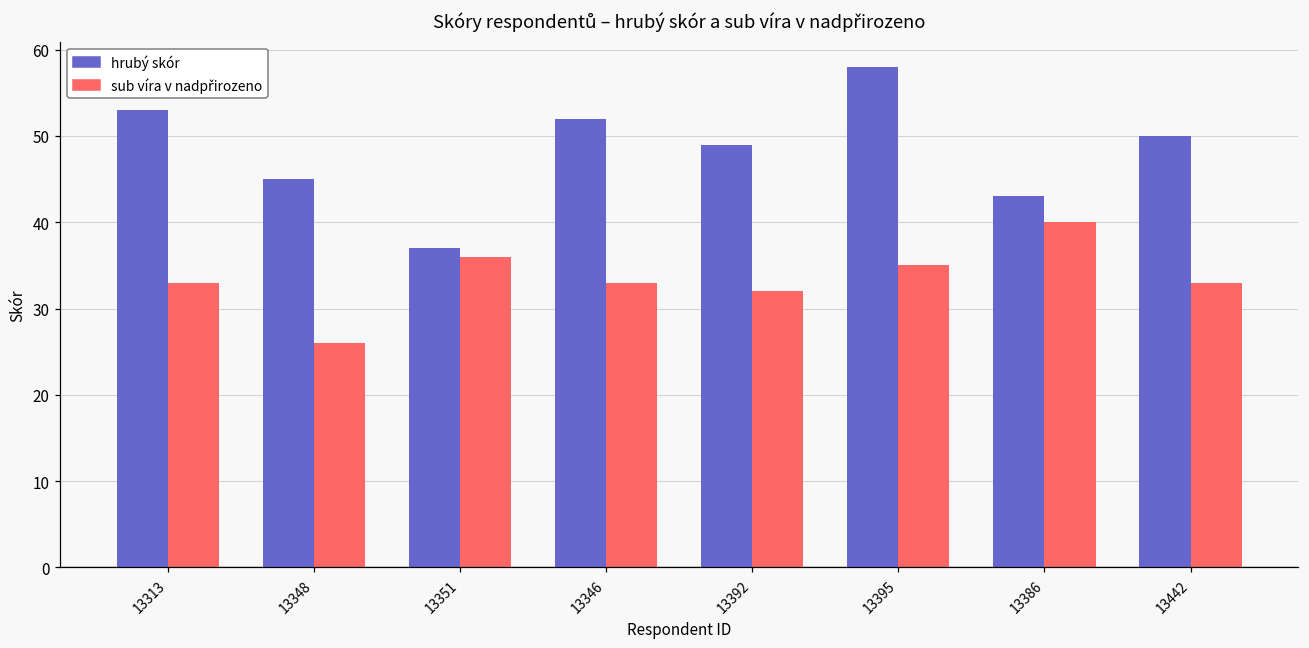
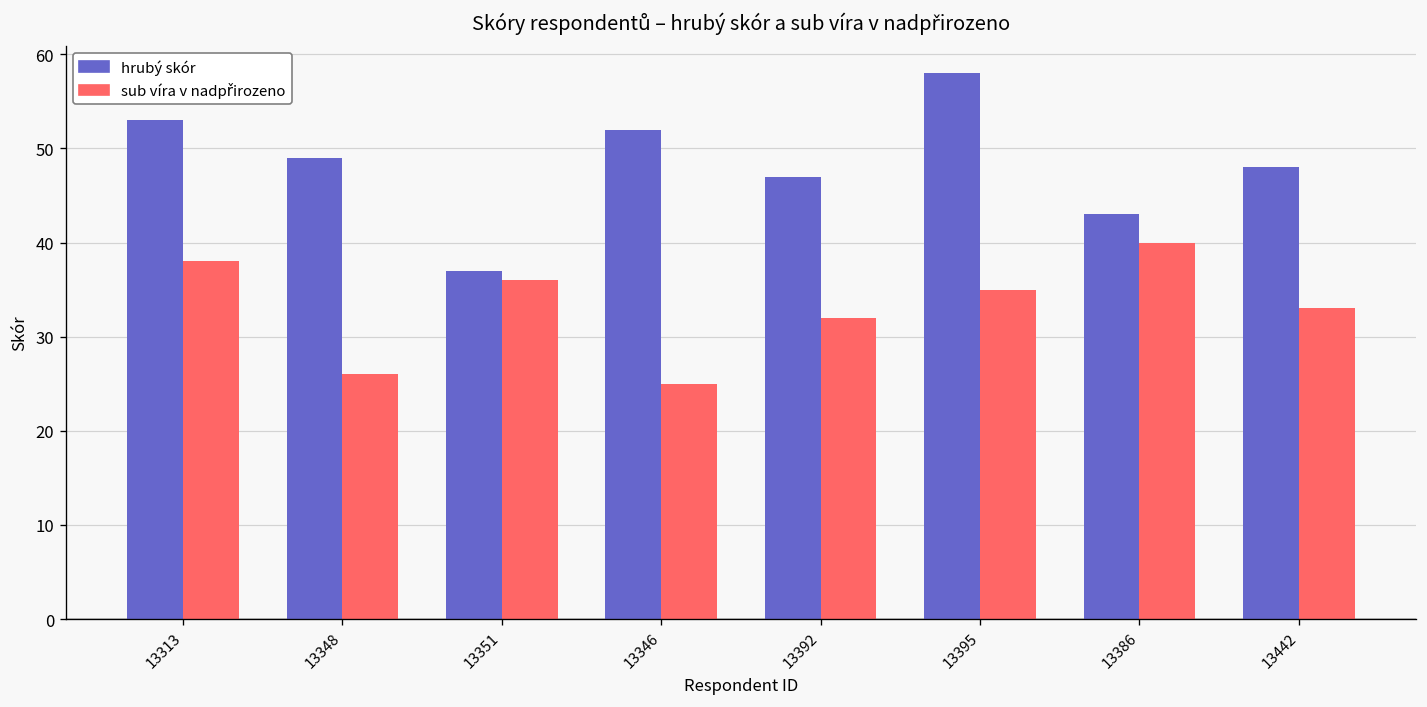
  {
    "hrubý skór": {
      "13313": 53,
-     "13348": 45,
+     "13348": 49,
      "13351": 37,
      "13346": 52,
-     "13392": 49,
+     "13392": 47,
      "13395": 58,
      "13386": 43,
-     "13442": 50
+     "13442": 48
    },
    "sub víra v nadpřirozeno": {
-     "13313": 33,
+     "13313": 38,
      "13348": 26,
      "13351": 36,
-     "13346": 33,
+     "13346": 25,
      "13392": 32,
      "13395": 35,
      "13386": 40,
      "13442": 33
    }
  }
